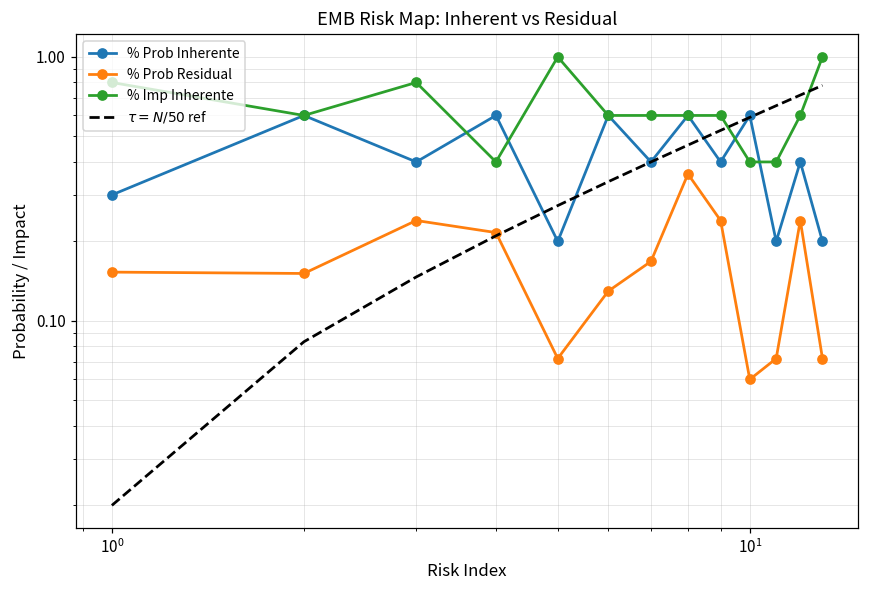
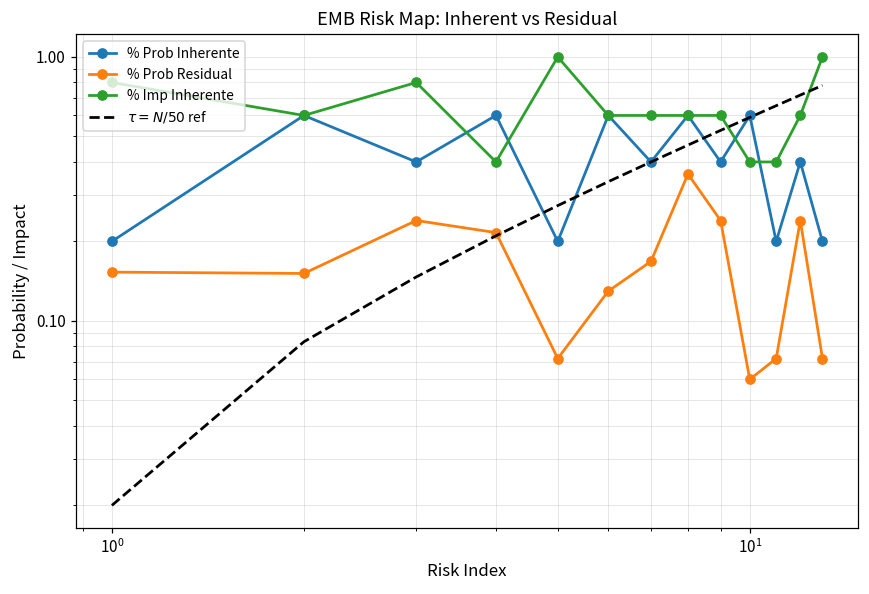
  {
    "% Prob Inherente": {
-     "10^0": 0.3
+     "10^0": 0.2
    },
    "% Prob Residual": {
      "10^0": 0.15,
      "10^1": 0.060
    },
    "% Imp Inherente": {
      "10^1": 0.4
    }
  }
